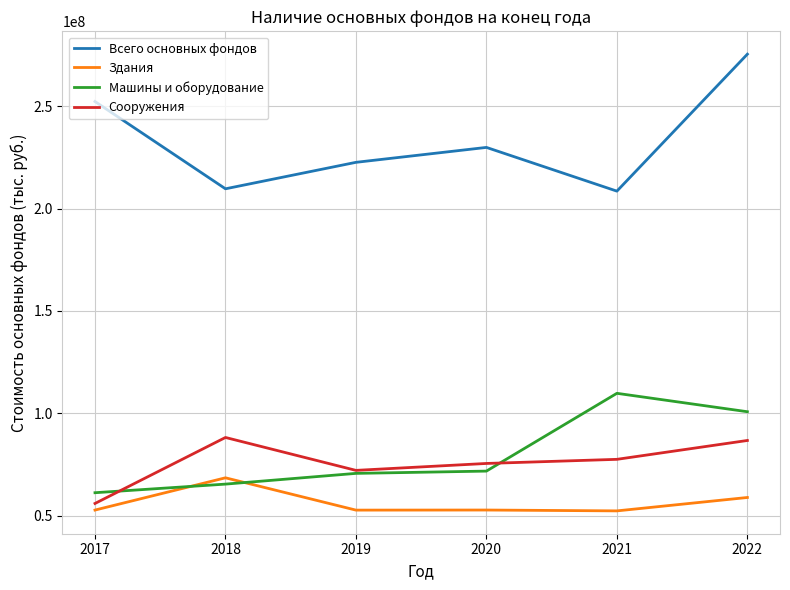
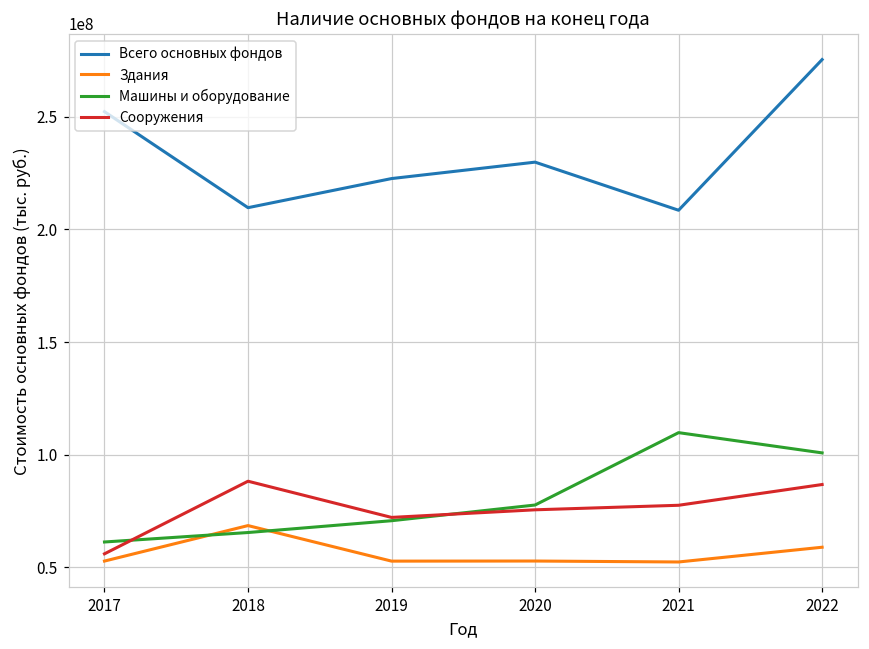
  {
    "Всего основных фондов": {
      "2018": 210000000,
      "2019": 223000000,
      "2020": 230000000,
      "2021": 208000000,
      "2022": 275000000
    },
    "Здания": {
      "2017": 53000000,
      "2018": 69000000,
      "2019": 53000000,
      "2020": 53000000,
      "2021": 52000000,
      "2022": 59000000
    },
    "Машины и оборудование": {
      "2017": 61000000,
      "2018": 65000000,
      "2019": 71000000,
-     "2020": 72000000,
+     "2020": 78000000,
      "2021": 110000000,
      "2022": 101000000
    },
    "Сооружения": {
      "2017": 56000000,
      "2018": 88000000,
      "2019": 72000000,
      "2020": 76000000,
      "2021": 78000000,
      "2022": 87000000
    }
  }
